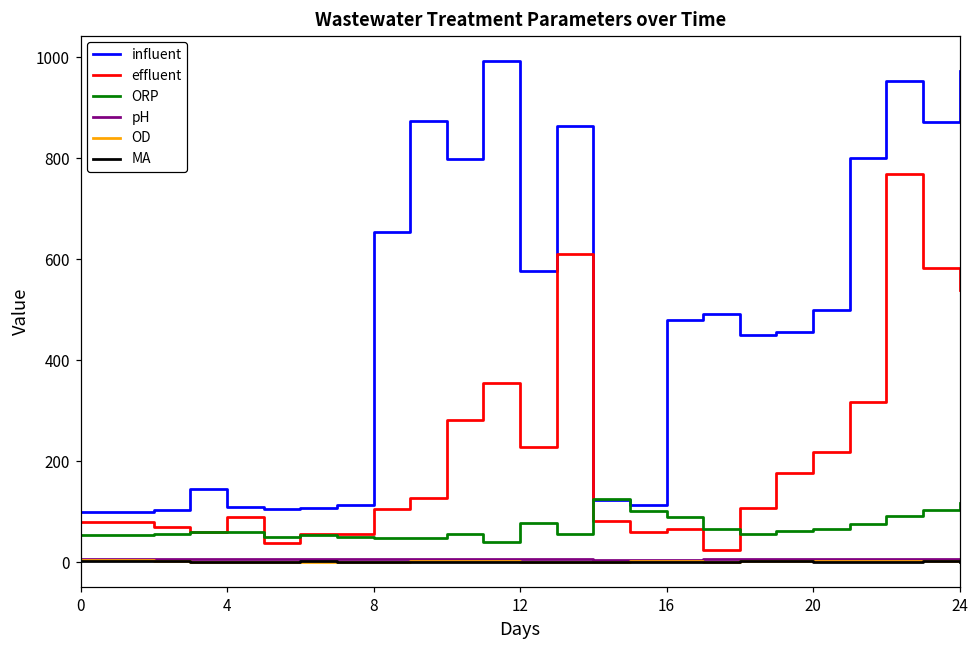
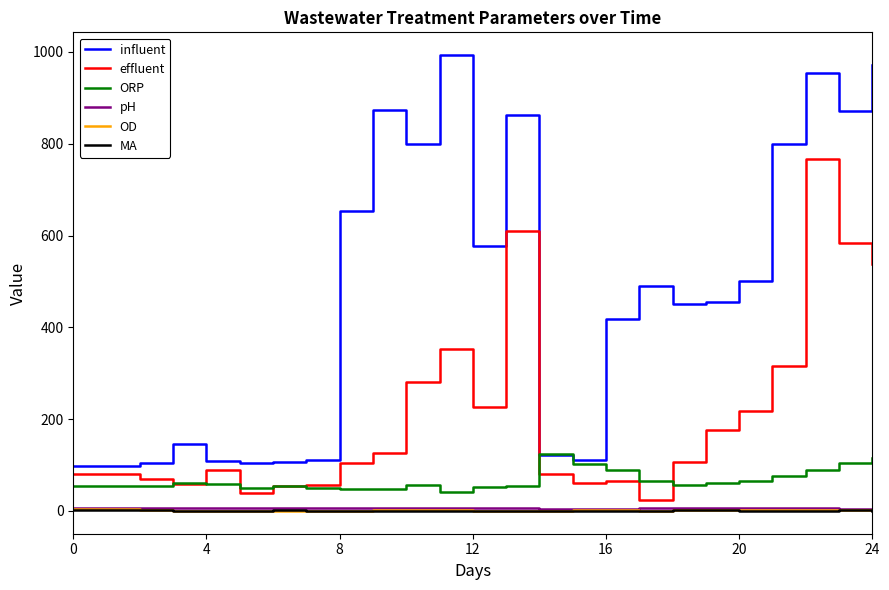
  {
    "influent": {
      "0": 100,
      "4": 110,
      "8": 650,
      "12": 580,
-     "16": 480,
+     "16": 420,
      "20": 500,
      "24": 970
    },
    "effluent": {
      "0": 80,
      "4": 90,
      "8": 100,
      "12": 230,
      "16": 70,
      "20": 220,
      "24": 540
    },
    "ORP": {
      "0": 50,
      "4": 60,
      "8": 50,
-     "12": 80,
+     "12": 50,
      "16": 90,
      "20": 60,
      "24": 120
    }
  }
